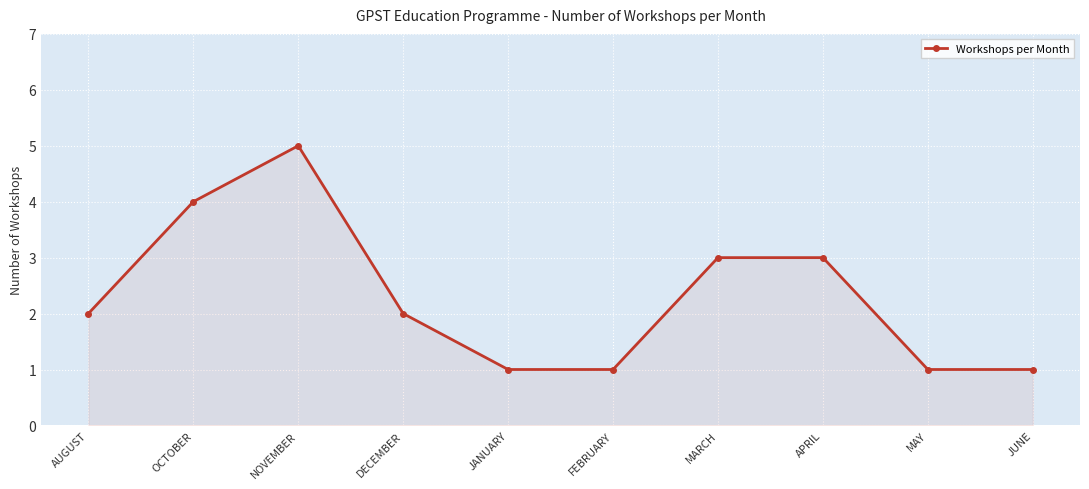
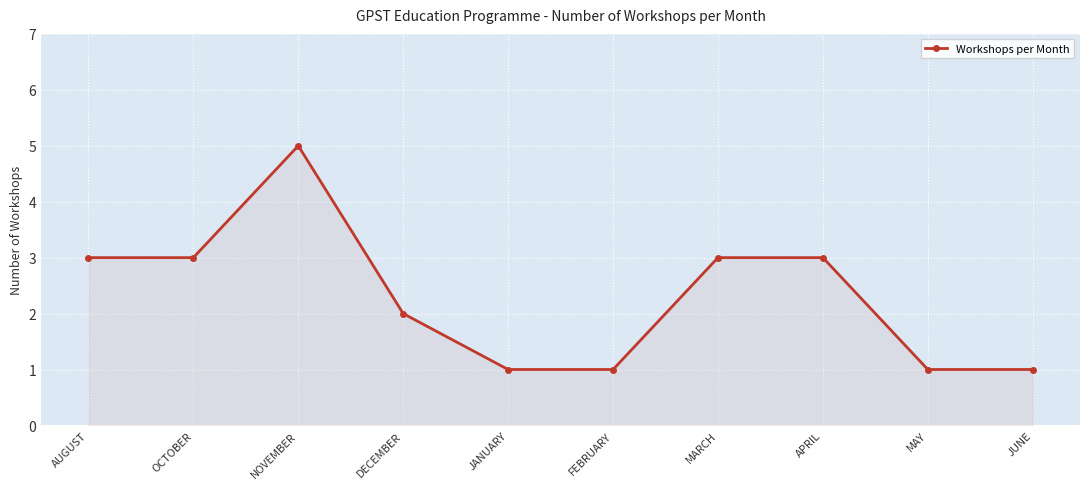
  {
-   "AUGUST": 2,
-   "OCTOBER": 4,
+   "AUGUST": 3,
+   "OCTOBER": 3,
    "NOVEMBER": 5,
    "DECEMBER": 2,
    "JANUARY": 1,
    "FEBRUARY": 1,
    "MARCH": 3,
    "APRIL": 3,
    "MAY": 1,
    "JUNE": 1
  }
